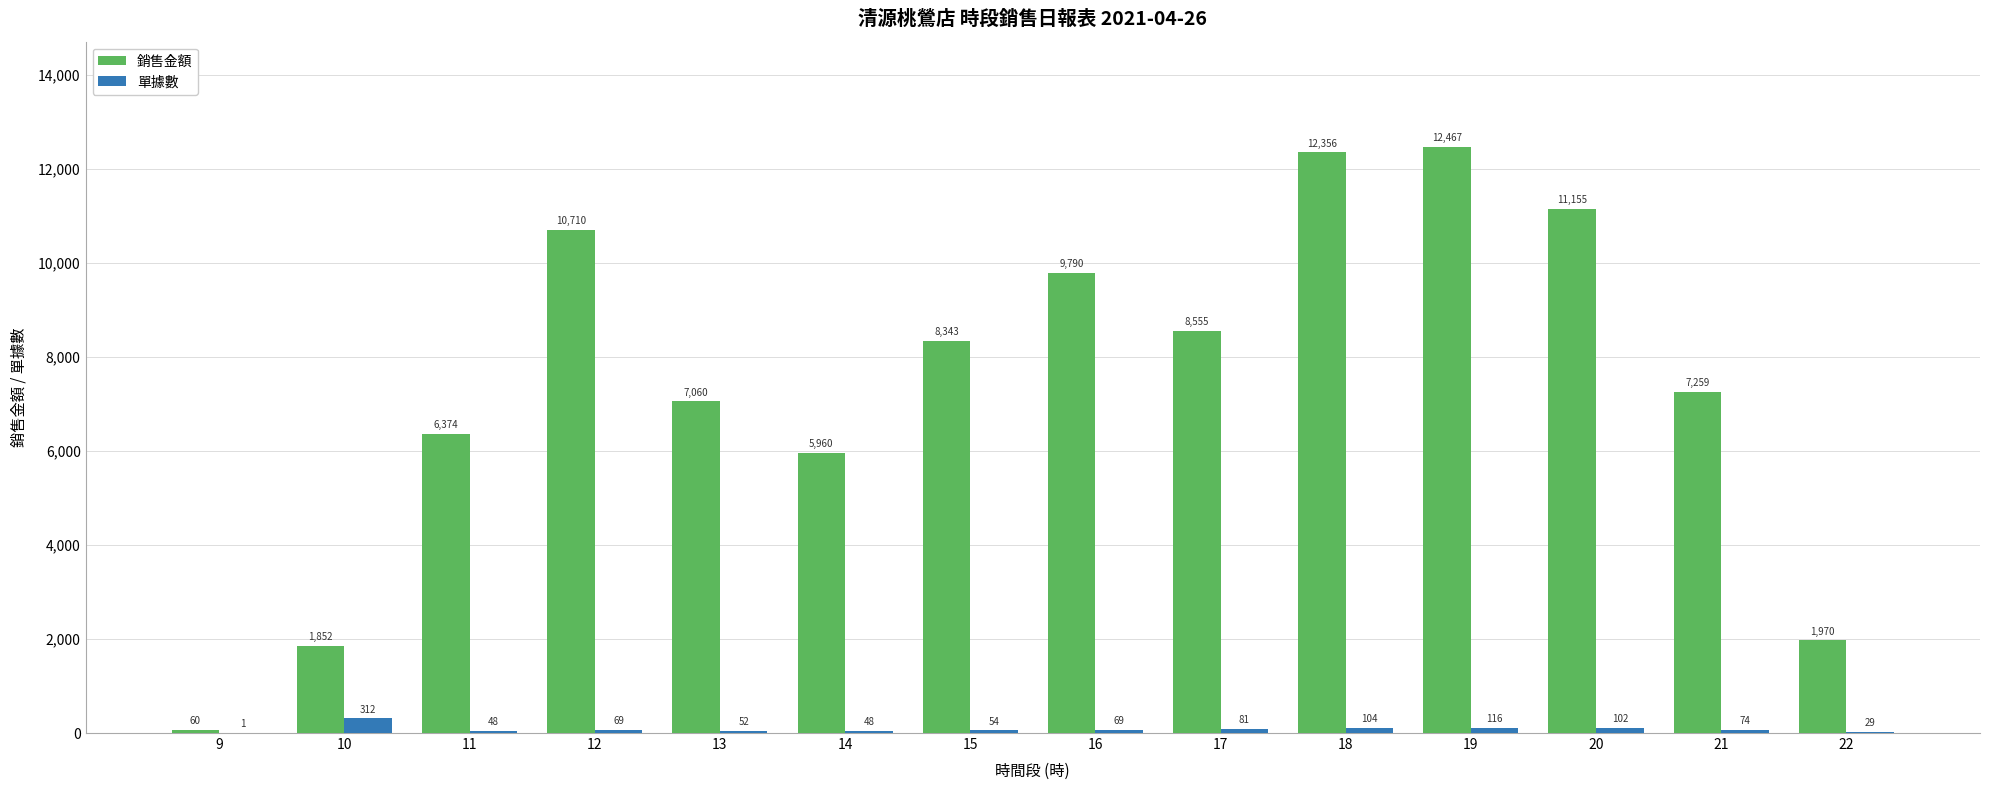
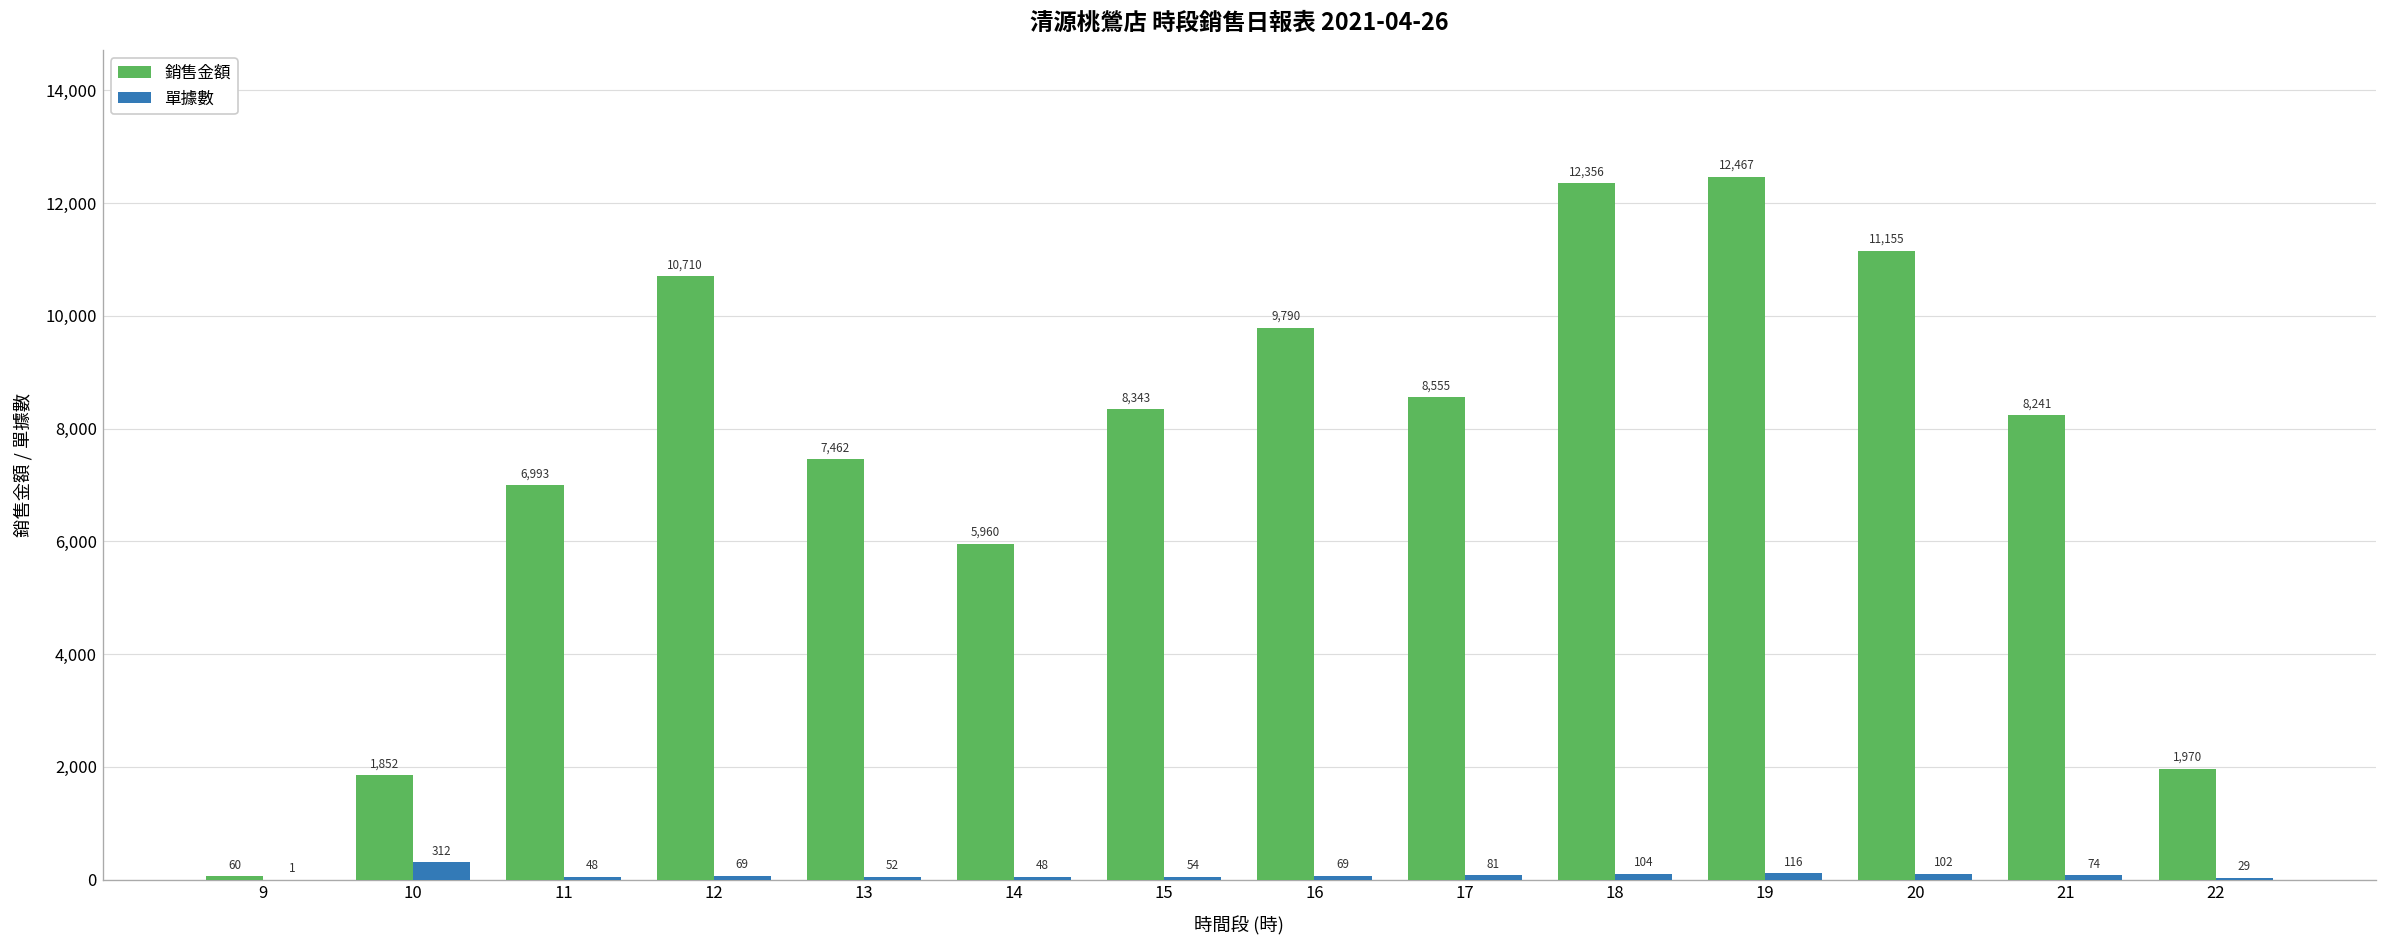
  {
    "銷售金額": {
      "9": "60",
      "10": "1,852",
-     "11": "6,374",
+     "11": "6,993",
      "12": "10,710",
-     "13": "7,060",
+     "13": "7,462",
      "14": "5,960",
      "15": "8,343",
      "16": "9,790",
      "17": "8,555",
      "18": "12,356",
      "19": "12,467",
      "20": "11,155",
-     "21": "7,259",
+     "21": "8,241",
      "22": "1,970"
    },
    "單據數": {
      "9": "1",
      "10": "312",
      "11": "48",
      "12": "69",
      "13": "52",
      "14": "48",
      "15": "54",
      "16": "69",
      "17": "81",
      "18": "104",
      "19": "116",
      "20": "102",
      "21": "74",
      "22": "29"
    }
  }
